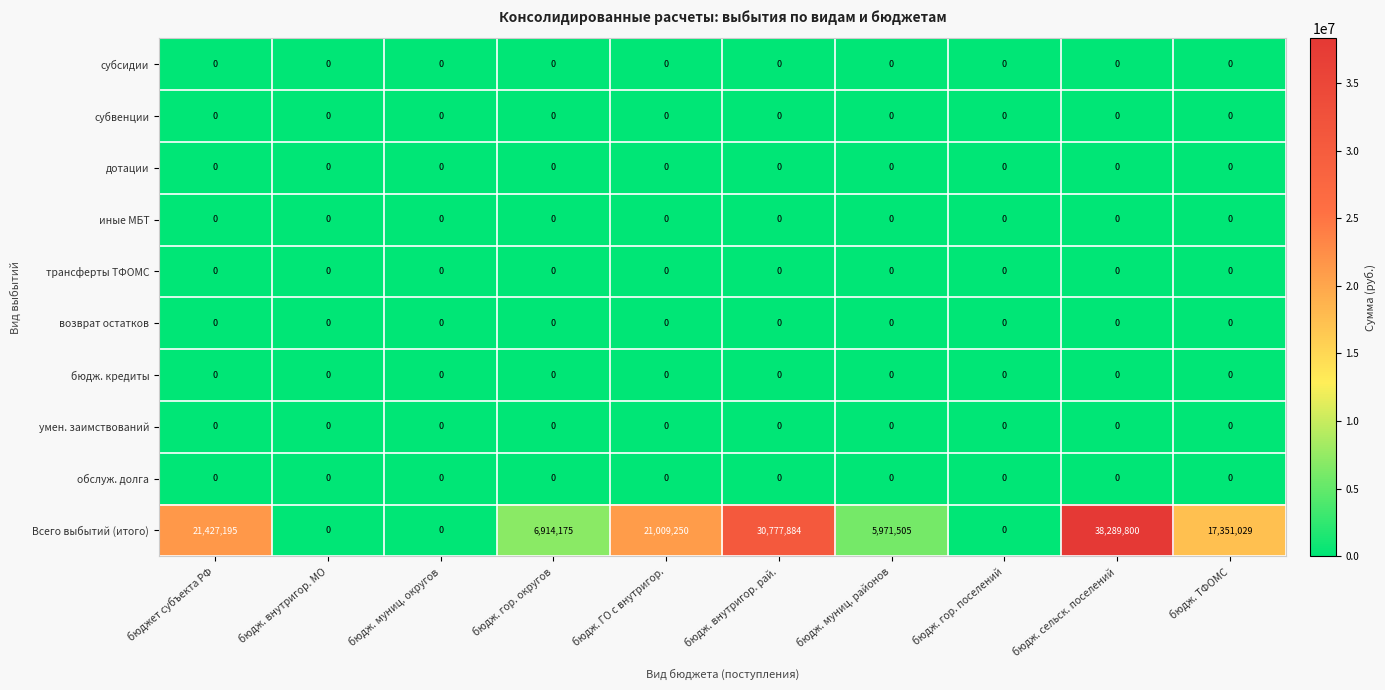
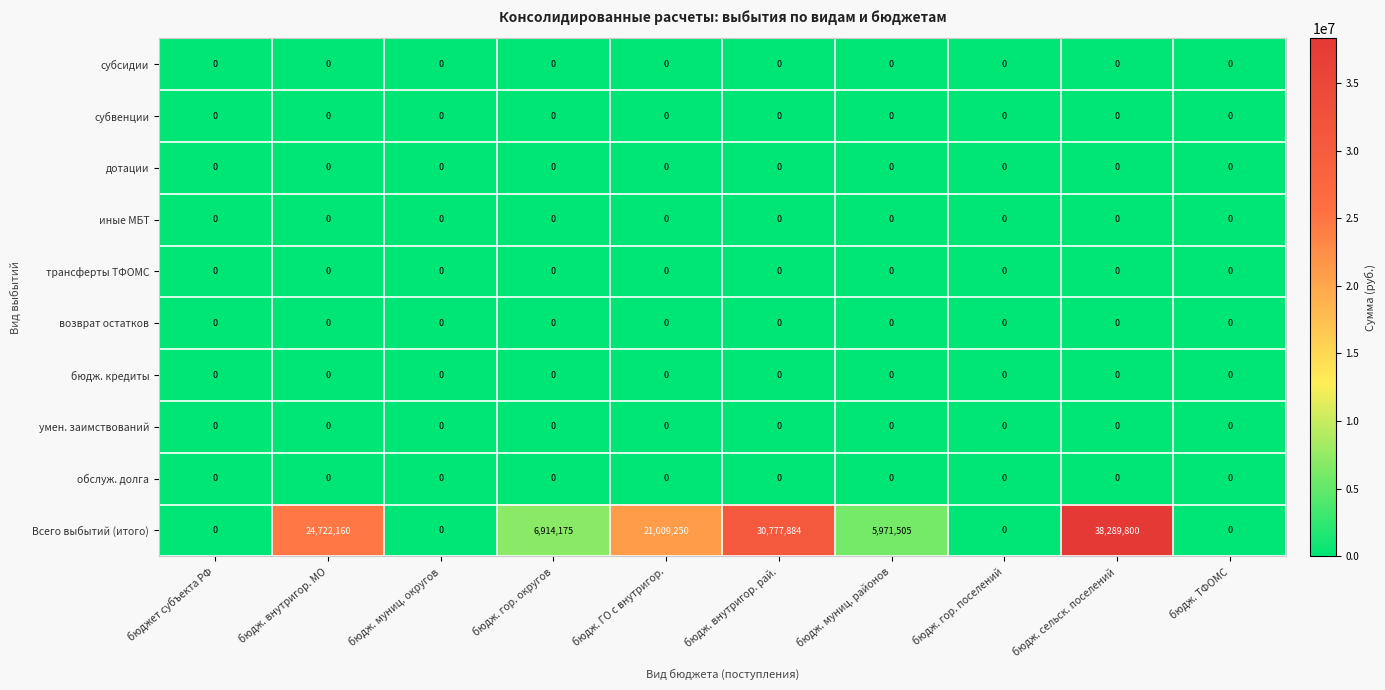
  {
    "субсидии": {
      "бюджет субъекта РФ": "0",
      "бюдж. внутригор. МО": "0",
      "бюдж. муниц. округов": "0",
      "бюдж. гор. округов": "0",
      "бюдж. ГО с внутригор.": "0",
      "бюдж. внутригор. рай.": "0",
      "бюдж. муниц. районов": "0",
      "бюдж. гор. поселений": "0",
      "бюдж. сельск. поселений": "0",
      "бюдж. ТФОМС": "0"
    },
    "субвенции": {
      "бюджет субъекта РФ": "0",
      "бюдж. внутригор. МО": "0",
      "бюдж. муниц. округов": "0",
      "бюдж. гор. округов": "0",
      "бюдж. ГО с внутригор.": "0",
      "бюдж. внутригор. рай.": "0",
      "бюдж. муниц. районов": "0",
      "бюдж. гор. поселений": "0",
      "бюдж. сельск. поселений": "0",
      "бюдж. ТФОМС": "0"
    },
    "дотации": {
      "бюджет субъекта РФ": "0",
      "бюдж. внутригор. МО": "0",
      "бюдж. муниц. округов": "0",
      "бюдж. гор. округов": "0",
      "бюдж. ГО с внутригор.": "0",
      "бюдж. внутригор. рай.": "0",
      "бюдж. муниц. районов": "0",
      "бюдж. гор. поселений": "0",
      "бюдж. сельск. поселений": "0",
      "бюдж. ТФОМС": "0"
    },
    "иные МБТ": {
      "бюджет субъекта РФ": "0",
      "бюдж. внутригор. МО": "0",
      "бюдж. муниц. округов": "0",
      "бюдж. гор. округов": "0",
      "бюдж. ГО с внутригор.": "0",
      "бюдж. внутригор. рай.": "0",
      "бюдж. муниц. районов": "0",
      "бюдж. гор. поселений": "0",
      "бюдж. сельск. поселений": "0",
      "бюдж. ТФОМС": "0"
    },
    "трансферты ТФОМС": {
      "бюджет субъекта РФ": "0",
      "бюдж. внутригор. МО": "0",
      "бюдж. муниц. округов": "0",
      "бюдж. гор. округов": "0",
      "бюдж. ГО с внутригор.": "0",
      "бюдж. внутригор. рай.": "0",
      "бюдж. муниц. районов": "0",
      "бюдж. гор. поселений": "0",
      "бюдж. сельск. поселений": "0",
      "бюдж. ТФОМС": "0"
    },
    "возврат остатков": {
      "бюджет субъекта РФ": "0",
      "бюдж. внутригор. МО": "0",
      "бюдж. муниц. округов": "0",
      "бюдж. гор. округов": "0",
      "бюдж. ГО с внутригор.": "0",
      "бюдж. внутригор. рай.": "0",
      "бюдж. муниц. районов": "0",
      "бюдж. гор. поселений": "0",
      "бюдж. сельск. поселений": "0",
      "бюдж. ТФОМС": "0"
    },
    "бюдж. кредиты": {
      "бюджет субъекта РФ": "0",
      "бюдж. внутригор. МО": "0",
      "бюдж. муниц. округов": "0",
      "бюдж. гор. округов": "0",
      "бюдж. ГО с внутригор.": "0",
      "бюдж. внутригор. рай.": "0",
      "бюдж. муниц. районов": "0",
      "бюдж. гор. поселений": "0",
      "бюдж. сельск. поселений": "0",
      "бюдж. ТФОМС": "0"
    },
    "умен. заимствований": {
      "бюджет субъекта РФ": "0",
      "бюдж. внутригор. МО": "0",
      "бюдж. муниц. округов": "0",
      "бюдж. гор. округов": "0",
      "бюдж. ГО с внутригор.": "0",
      "бюдж. внутригор. рай.": "0",
      "бюдж. муниц. районов": "0",
      "бюдж. гор. поселений": "0",
      "бюдж. сельск. поселений": "0",
      "бюдж. ТФОМС": "0"
    },
    "обслуж. долга": {
      "бюджет субъекта РФ": "0",
      "бюдж. внутригор. МО": "0",
      "бюдж. муниц. округов": "0",
      "бюдж. гор. округов": "0",
      "бюдж. ГО с внутригор.": "0",
      "бюдж. внутригор. рай.": "0",
      "бюдж. муниц. районов": "0",
      "бюдж. гор. поселений": "0",
      "бюдж. сельск. поселений": "0",
      "бюдж. ТФОМС": "0"
    },
    "Всего выбытий (итого)": {
-     "бюджет субъекта РФ": "21,427,195",
-     "бюдж. внутригор. МО": "0",
+     "бюджет субъекта РФ": "0",
+     "бюдж. внутригор. МО": "24,722,160",
      "бюдж. муниц. округов": "0",
      "бюдж. гор. округов": "6,914,175",
      "бюдж. ГО с внутригор.": "21,009,250",
      "бюдж. внутригор. рай.": "30,777,884",
      "бюдж. муниц. районов": "5,971,505",
      "бюдж. гор. поселений": "0",
      "бюдж. сельск. поселений": "38,289,800",
-     "бюдж. ТФОМС": "17,351,029"
+     "бюдж. ТФОМС": "0"
    }
  }
